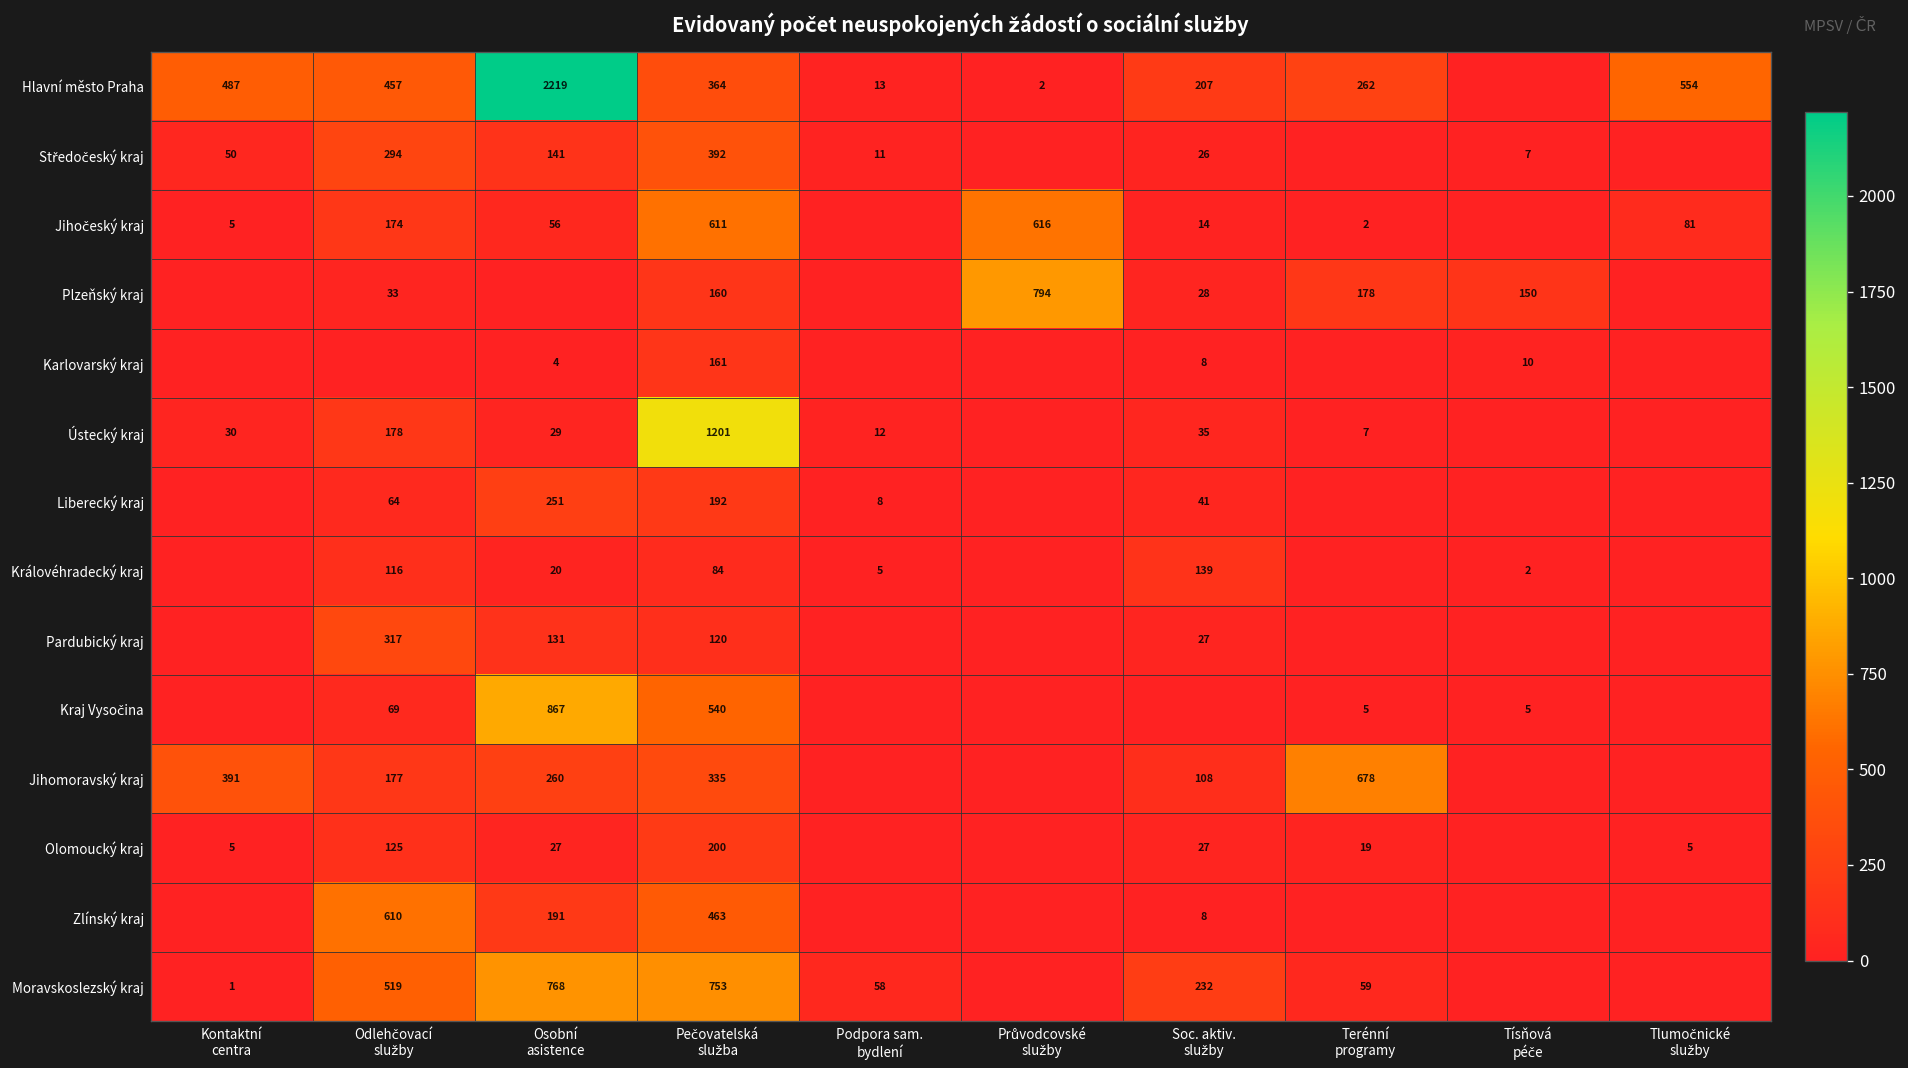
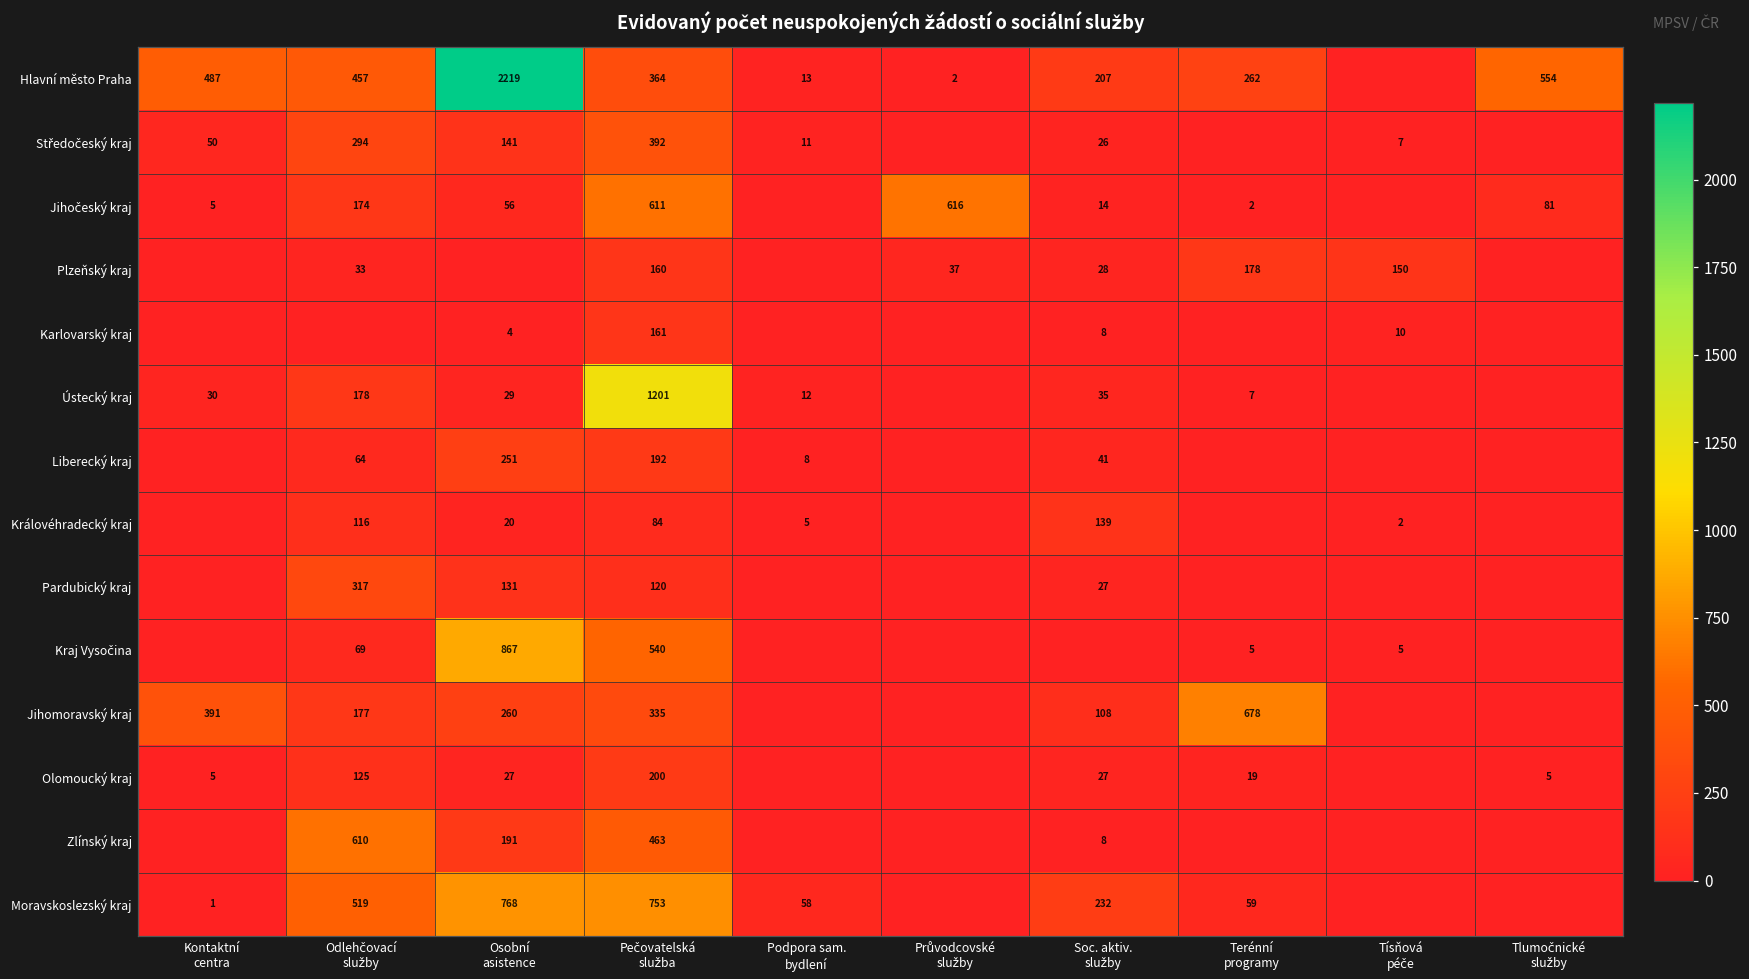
  {
    "Hlavní město Praha": {
      "Kontaktní centra": 487,
      "Odlehčovací služby": 457,
      "Osobní asistence": 2219,
      "Pečovatelská služba": 364,
      "Podpora sam. bydlení": 13,
      "Průvodcovské služby": 2,
      "Soc. aktiv. služby": 207,
      "Terénní programy": 262,
      "Tlumočnické služby": 554
    },
    "Středočeský kraj": {
      "Kontaktní centra": 50,
      "Odlehčovací služby": 294,
      "Osobní asistence": 141,
      "Pečovatelská služba": 392,
      "Podpora sam. bydlení": 11,
      "Soc. aktiv. služby": 26,
      "Tísňová péče": 7
    },
    "Jihočeský kraj": {
      "Kontaktní centra": 5,
      "Odlehčovací služby": 174,
      "Osobní asistence": 56,
      "Pečovatelská služba": 611,
      "Průvodcovské služby": 616,
      "Soc. aktiv. služby": 14,
      "Terénní programy": 2,
      "Tlumočnické služby": 81
    },
    "Plzeňský kraj": {
      "Odlehčovací služby": 33,
      "Pečovatelská služba": 160,
-     "Průvodcovské služby": 794,
+     "Průvodcovské služby": 37,
      "Soc. aktiv. služby": 28,
      "Terénní programy": 178,
      "Tísňová péče": 150
    },
    "Karlovarský kraj": {
      "Osobní asistence": 4,
      "Pečovatelská služba": 161,
      "Soc. aktiv. služby": 8,
      "Tísňová péče": 10
    },
    "Ústecký kraj": {
      "Kontaktní centra": 30,
      "Odlehčovací služby": 178,
      "Osobní asistence": 29,
      "Pečovatelská služba": 1201,
      "Podpora sam. bydlení": 12,
      "Soc. aktiv. služby": 35,
      "Terénní programy": 7
    },
    "Liberecký kraj": {
      "Odlehčovací služby": 64,
      "Osobní asistence": 251,
      "Pečovatelská služba": 192,
      "Podpora sam. bydlení": 8,
      "Soc. aktiv. služby": 41
    },
    "Královéhradecký kraj": {
      "Odlehčovací služby": 116,
      "Osobní asistence": 20,
      "Pečovatelská služba": 84,
      "Podpora sam. bydlení": 5,
      "Soc. aktiv. služby": 139,
      "Tísňová péče": 2
    },
    "Pardubický kraj": {
      "Odlehčovací služby": 317,
      "Osobní asistence": 131,
      "Pečovatelská služba": 120,
      "Soc. aktiv. služby": 27
    },
    "Kraj Vysočina": {
      "Odlehčovací služby": 69,
      "Osobní asistence": 867,
      "Pečovatelská služba": 540,
      "Terénní programy": 5,
      "Tísňová péče": 5
    },
    "Jihomoravský kraj": {
      "Kontaktní centra": 391,
      "Odlehčovací služby": 177,
      "Osobní asistence": 260,
      "Pečovatelská služba": 335,
      "Soc. aktiv. služby": 108,
      "Terénní programy": 678
    },
    "Olomoucký kraj": {
      "Kontaktní centra": 5,
      "Odlehčovací služby": 125,
      "Osobní asistence": 27,
      "Pečovatelská služba": 200,
      "Soc. aktiv. služby": 27,
      "Terénní programy": 19,
      "Tlumočnické služby": 5
    },
    "Zlínský kraj": {
      "Odlehčovací služby": 610,
      "Osobní asistence": 191,
      "Pečovatelská služba": 463,
      "Soc. aktiv. služby": 8
    },
    "Moravskoslezský kraj": {
      "Kontaktní centra": 1,
      "Odlehčovací služby": 519,
      "Osobní asistence": 768,
      "Pečovatelská služba": 753,
      "Podpora sam. bydlení": 58,
      "Soc. aktiv. služby": 232,
      "Terénní programy": 59
    }
  }
